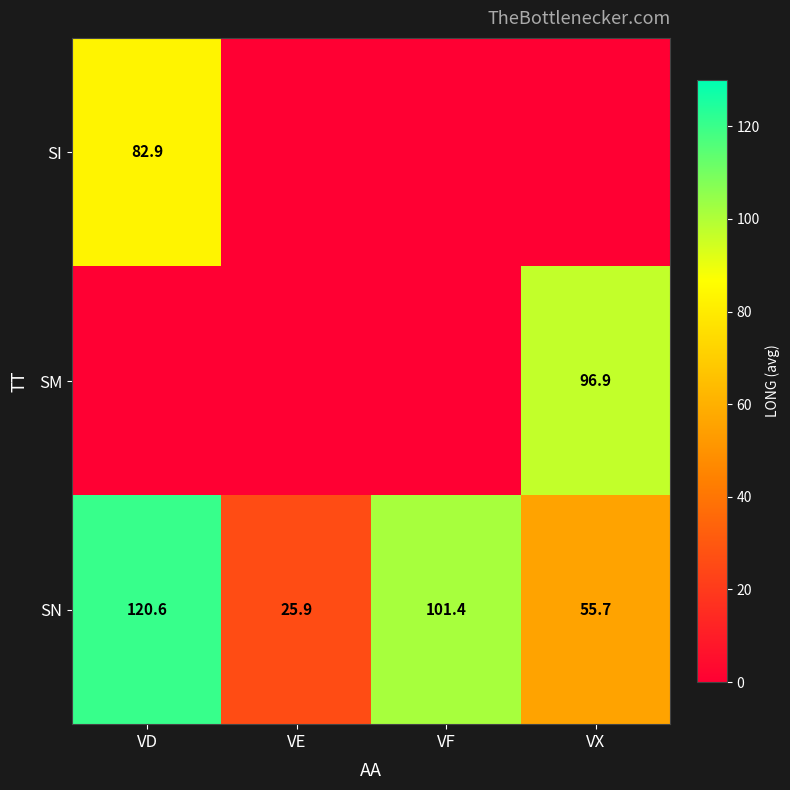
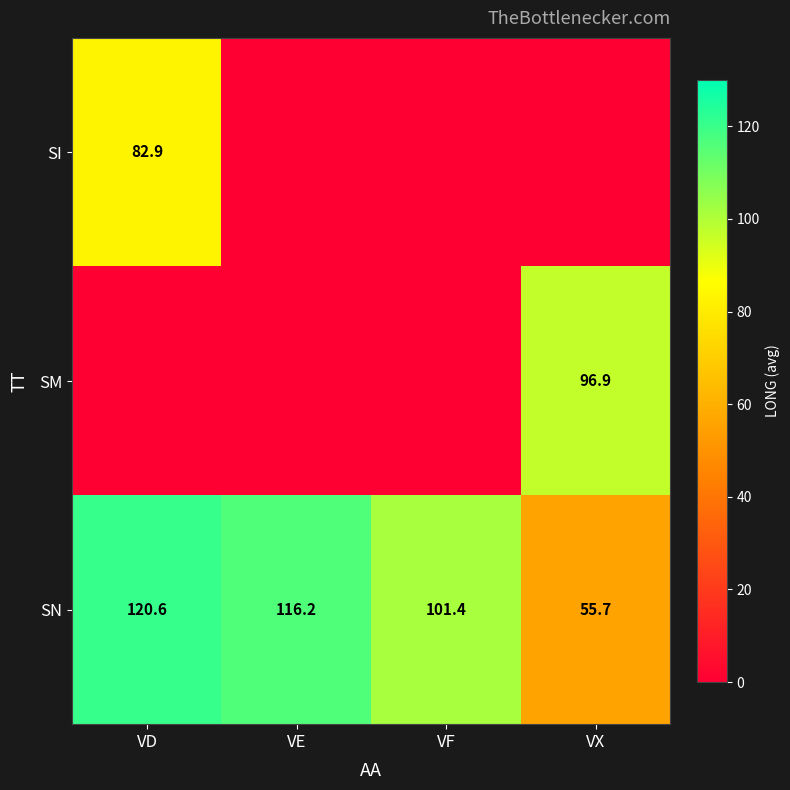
  {
    "SI": {
      "VD": 82.9
    },
    "SM": {
      "VX": 96.9
    },
    "SN": {
      "VD": 120.6,
-     "VE": 25.9,
+     "VE": 116.2,
      "VF": 101.4,
      "VX": 55.7
    }
  }
